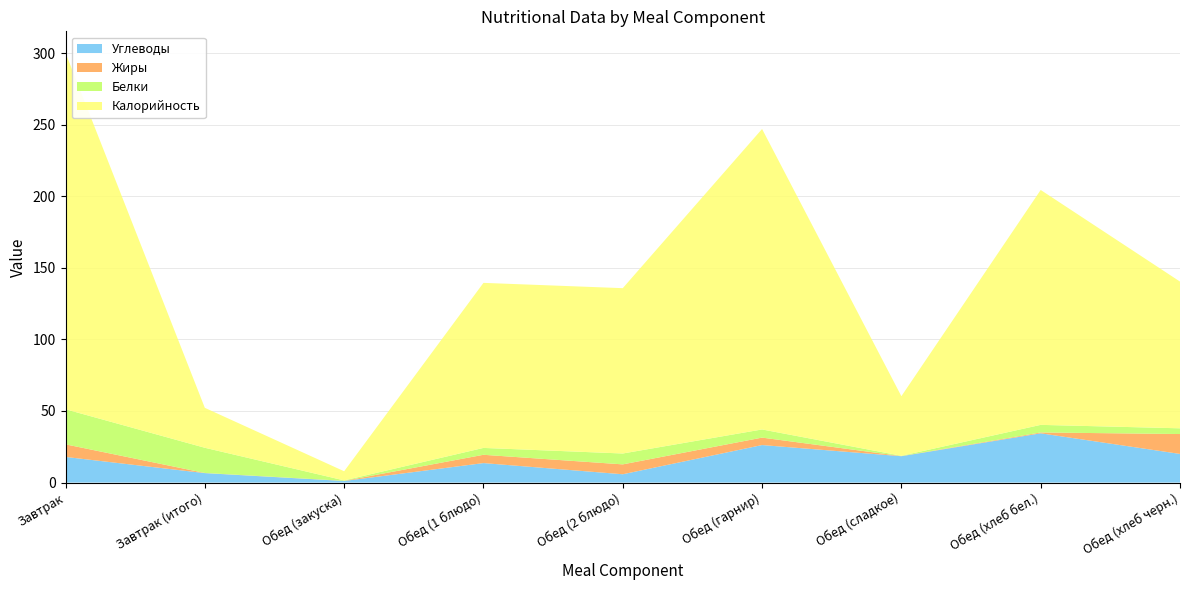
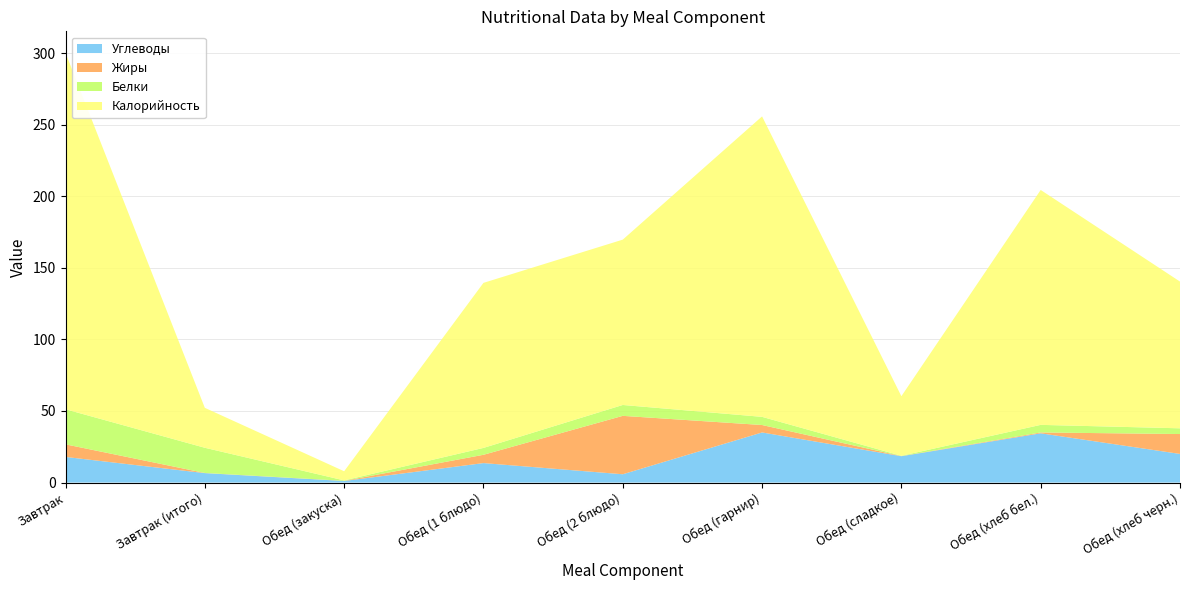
  {
    "Углеводы": {
      "Завтрак": 18,
      "Обед (1 блюдо)": 14,
      "Обед (2 блюдо)": 6,
-     "Обед (гарнир)": 26,
+     "Обед (гарнир)": 35,
      "Обед (хлеб черн.)": 20
    },
    "Жиры": {
      "Завтрак": 9,
      "Обед (1 блюдо)": 6,
-     "Обед (2 блюдо)": 7,
+     "Обед (2 блюдо)": 41,
      "Обед (гарнир)": 5,
      "Обед (хлеб черн.)": 14
    },
    "Белки": {
      "Завтрак": 25,
      "Завтрак (итого)": 18,
      "Обед (1 блюдо)": 5,
      "Обед (2 блюдо)": 8,
      "Обед (гарнир)": 6,
      "Обед (хлеб бел.)": 5,
      "Обед (хлеб черн.)": 4
    },
    "Калорийность": {
      "Завтрак": 249,
      "Завтрак (итого)": 28,
      "Обед (закуска)": 6,
      "Обед (1 блюдо)": 115,
      "Обед (2 блюдо)": 116,
      "Обед (гарнир)": 210,
      "Обед (сладкое)": 42,
      "Обед (хлеб бел.)": 164,
      "Обед (хлеб черн.)": 103
    }
  }
